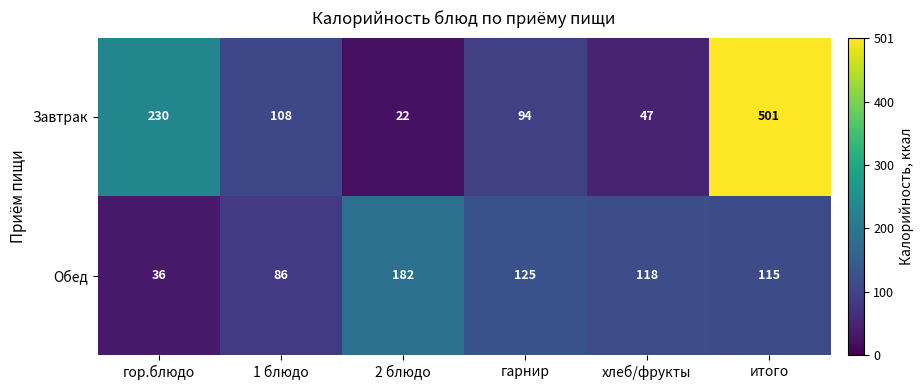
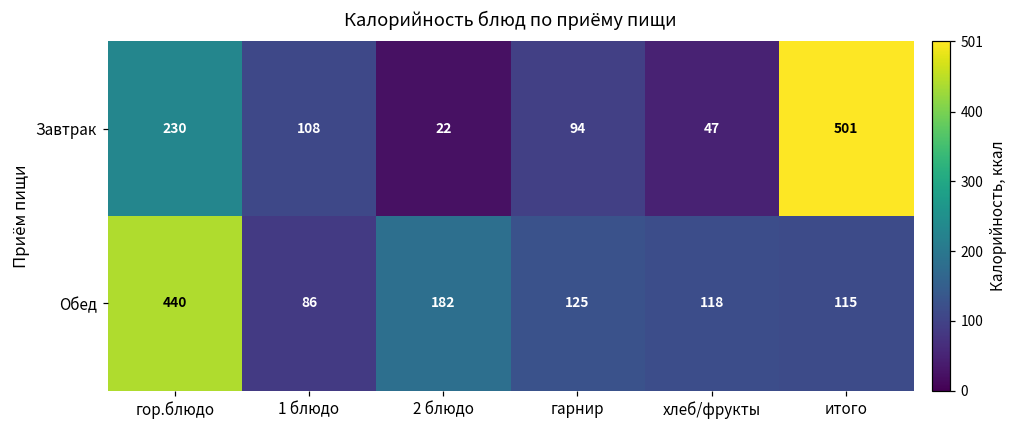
  {
    "Завтрак": {
      "гор.блюдо": 230,
      "1 блюдо": 108,
      "2 блюдо": 22,
      "гарнир": 94,
      "хлеб/фрукты": 47,
      "итого": 501
    },
    "Обед": {
-     "гор.блюдо": 36,
+     "гор.блюдо": 440,
      "1 блюдо": 86,
      "2 блюдо": 182,
      "гарнир": 125,
      "хлеб/фрукты": 118,
      "итого": 115
    }
  }
